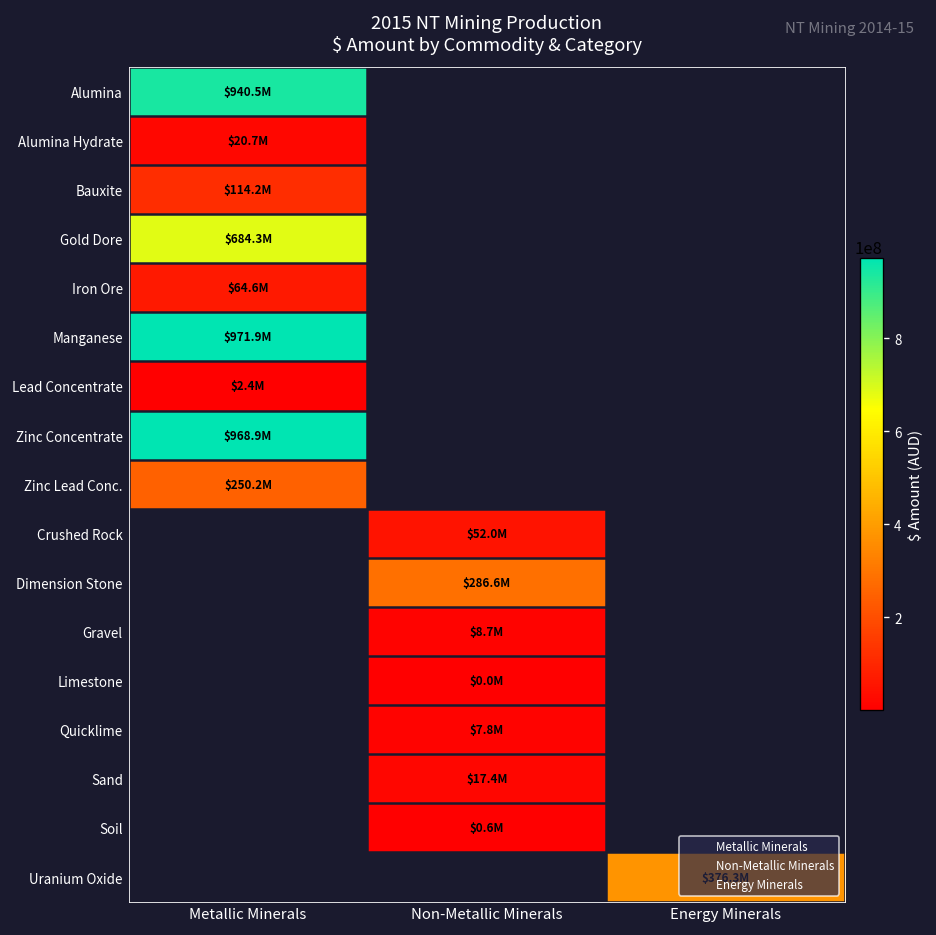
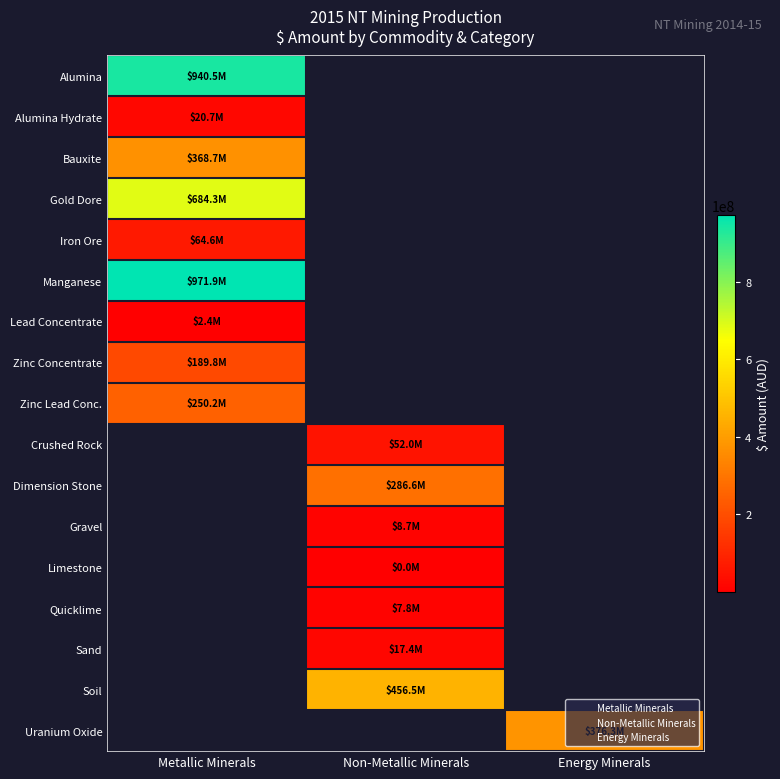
  {
    "Bauxite": {
-     "Metallic Minerals": "$114.2M"
+     "Metallic Minerals": "$368.7M"
    },
    "Zinc Concentrate": {
-     "Metallic Minerals": "$968.9M"
+     "Metallic Minerals": "$189.8M"
    },
    "Soil": {
-     "Non-Metallic Minerals": "$0.6M"
+     "Non-Metallic Minerals": "$456.5M"
    }
  }
